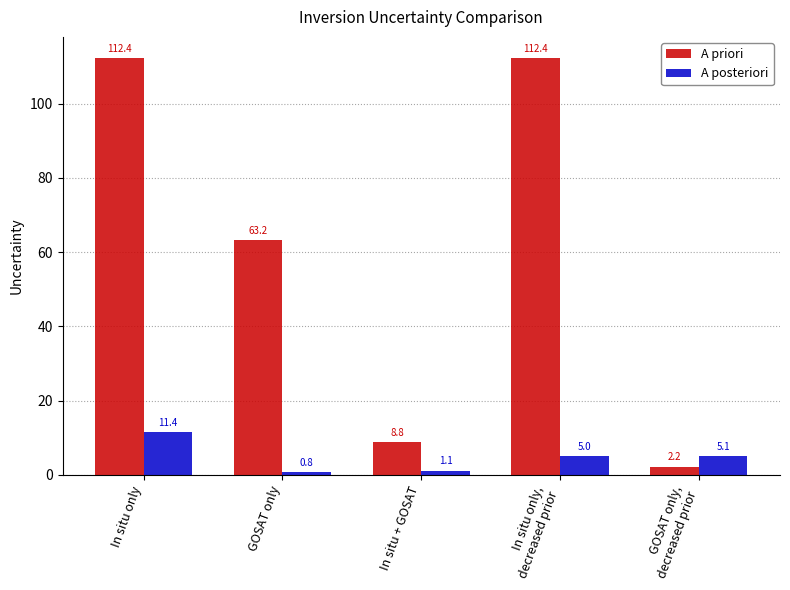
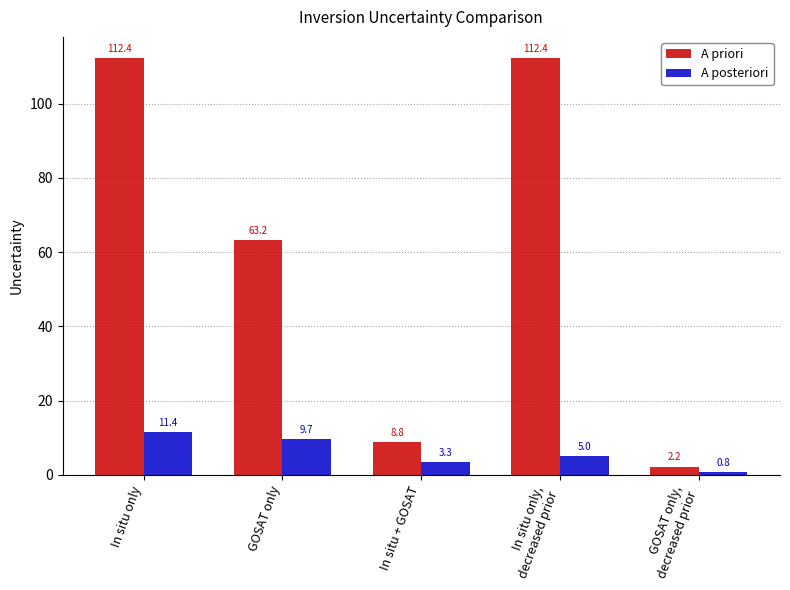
  {
    "A priori": {
      "In situ only": 112.4,
      "GOSAT only": 63.2,
      "In situ + GOSAT": 8.8,
      "In situ only, decreased prior": 112.4,
      "GOSAT only, decreased prior": 2.2
    },
    "A posteriori": {
      "In situ only": 11.4,
-     "GOSAT only": 0.8,
-     "In situ + GOSAT": 1.1,
+     "GOSAT only": 9.7,
+     "In situ + GOSAT": 3.3,
      "In situ only, decreased prior": 5.0,
-     "GOSAT only, decreased prior": 5.1
+     "GOSAT only, decreased prior": 0.8
    }
  }
